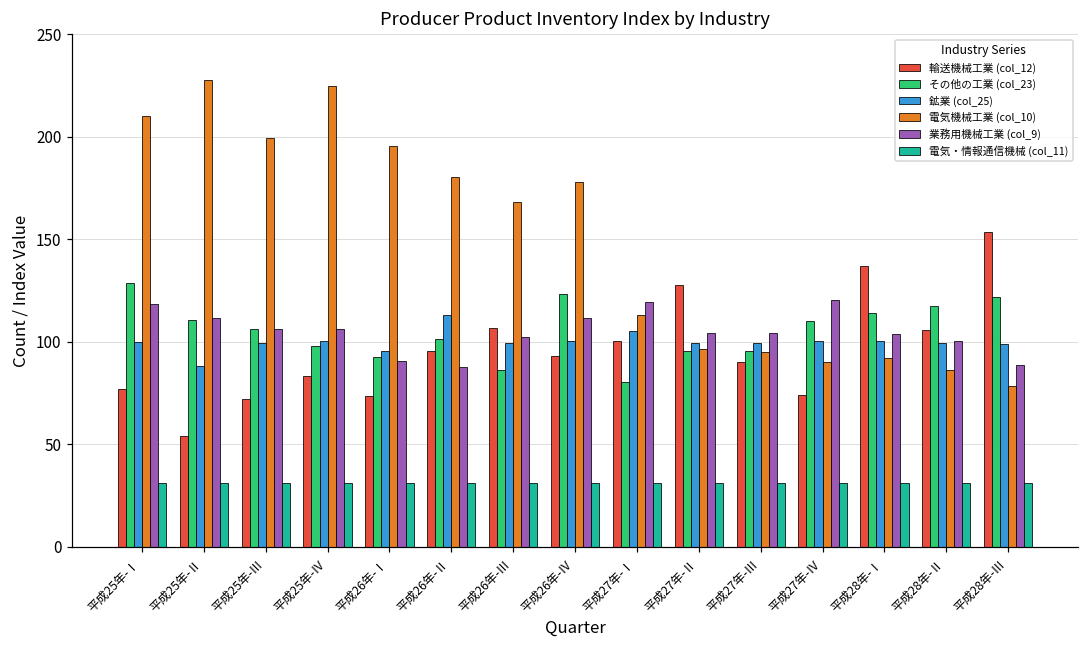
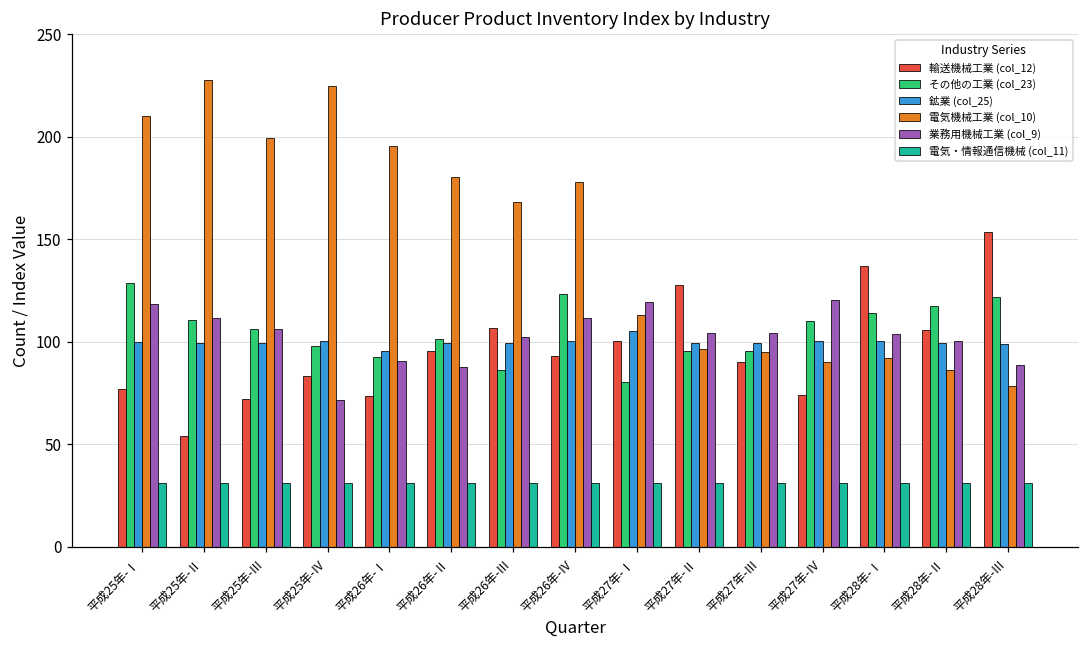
  {
    "鉱業 (col_25)": {
      "平成25年-Ⅰ": 100,
-     "平成25年-Ⅱ": 88,
+     "平成25年-Ⅱ": 100,
      "平成25年-Ⅲ": 100,
      "平成25年-Ⅳ": 101,
      "平成26年-Ⅰ": 95,
-     "平成26年-Ⅱ": 113,
+     "平成26年-Ⅱ": 100,
      "平成26年-Ⅲ": 99,
      "平成26年-Ⅳ": 101,
      "平成27年-Ⅰ": 105,
      "平成27年-Ⅱ": 100,
      "平成27年-Ⅲ": 99,
      "平成27年-Ⅳ": 100,
      "平成28年-Ⅰ": 100,
      "平成28年-Ⅱ": 99,
      "平成28年-Ⅲ": 99
    },
    "業務用機械工業 (col_9)": {
      "平成25年-Ⅰ": 119,
      "平成25年-Ⅱ": 112,
      "平成25年-Ⅲ": 106,
-     "平成25年-Ⅳ": 106,
+     "平成25年-Ⅳ": 72,
      "平成26年-Ⅰ": 91,
      "平成26年-Ⅱ": 88,
      "平成26年-Ⅲ": 103,
      "平成26年-Ⅳ": 112,
      "平成27年-Ⅰ": 120,
      "平成27年-Ⅱ": 105,
      "平成27年-Ⅲ": 104,
      "平成27年-Ⅳ": 120,
      "平成28年-Ⅰ": 104,
      "平成28年-Ⅱ": 100,
      "平成28年-Ⅲ": 89
    }
  }
